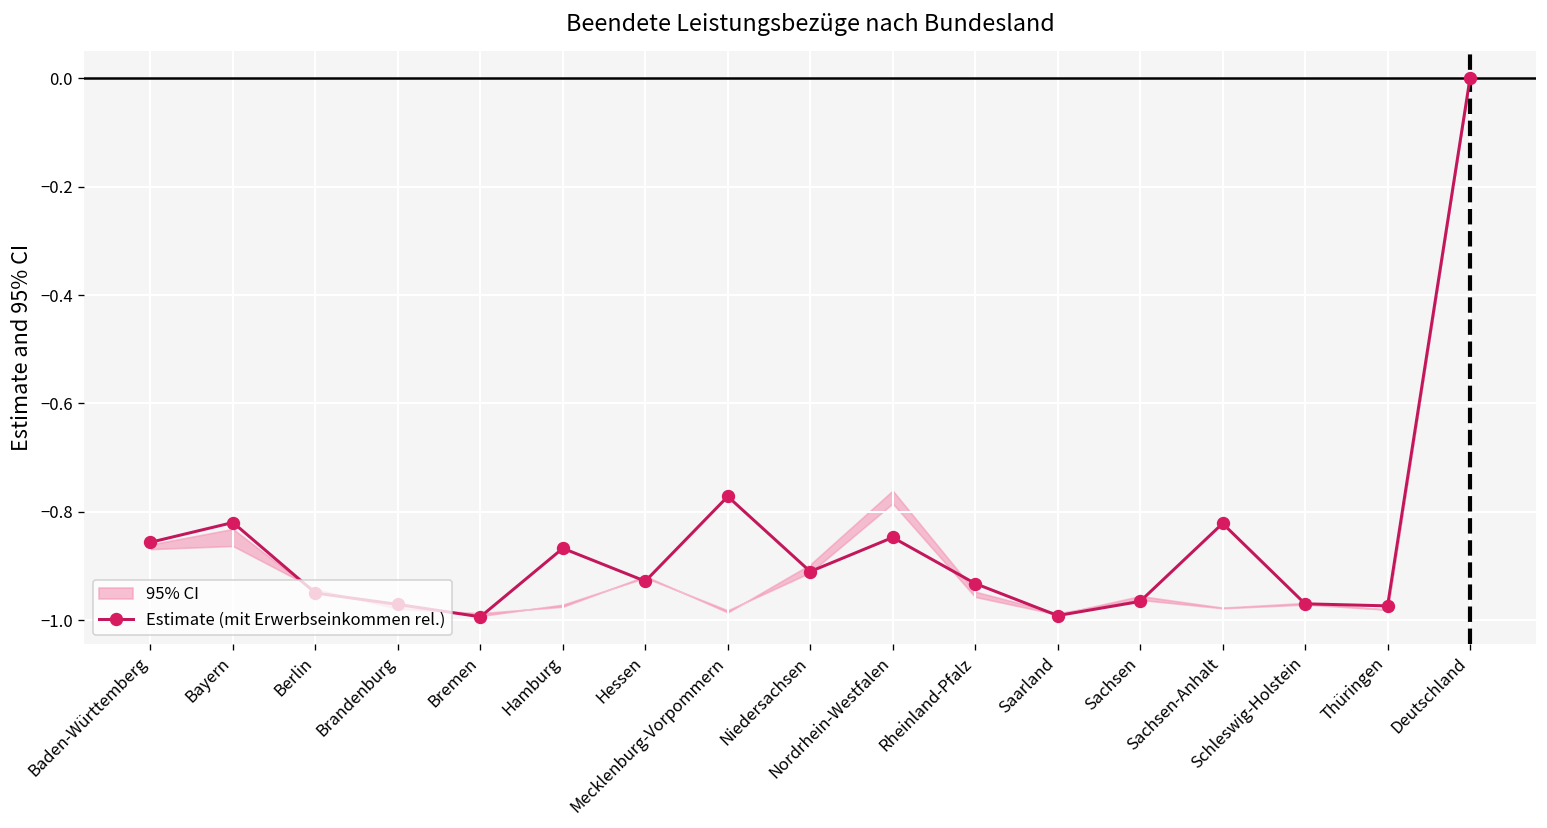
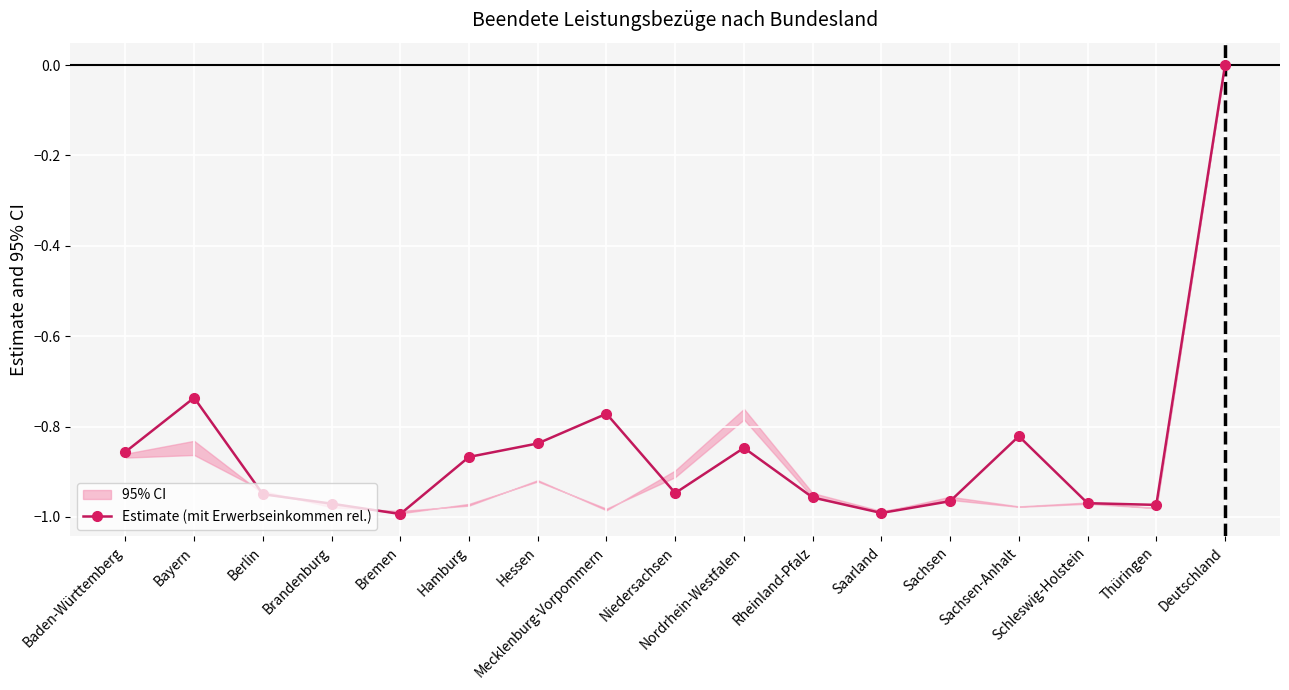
  {
    "Estimate (mit Erwerbseinkommen rel.)": {
-     "Bayern": -0.82,
+     "Bayern": -0.74,
      "Bremen": -0.99,
      "Hamburg": -0.87,
-     "Hessen": -0.93,
+     "Hessen": -0.84,
      "Mecklenburg-Vorpommern": -0.77,
-     "Niedersachsen": -0.91,
+     "Niedersachsen": -0.95,
      "Nordrhein-Westfalen": -0.85,
-     "Rheinland-Pfalz": -0.93,
+     "Rheinland-Pfalz": -0.96,
      "Sachsen": -0.97,
      "Sachsen-Anhalt": -0.82,
      "Thüringen": -0.97
    }
  }
